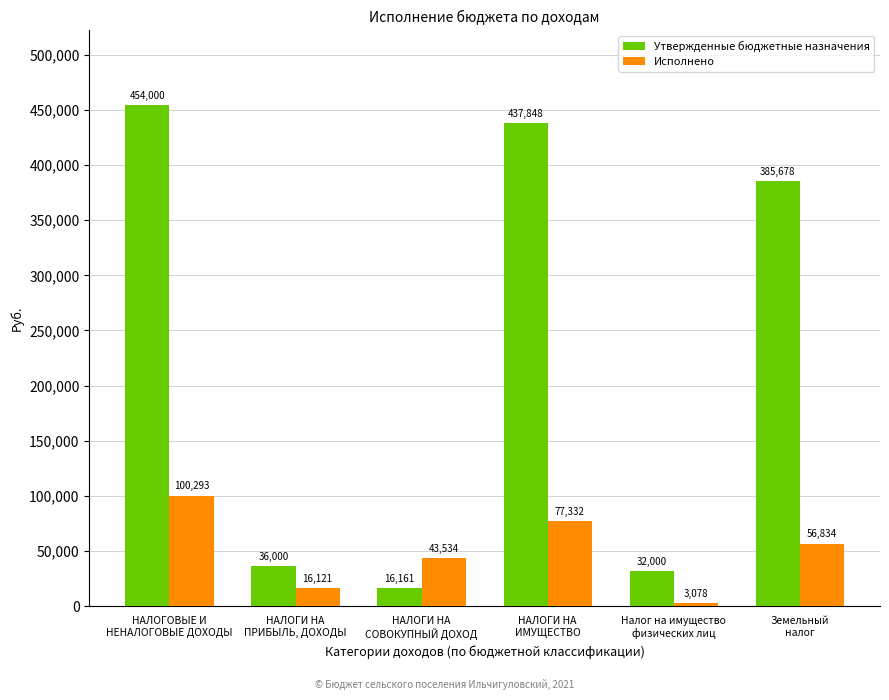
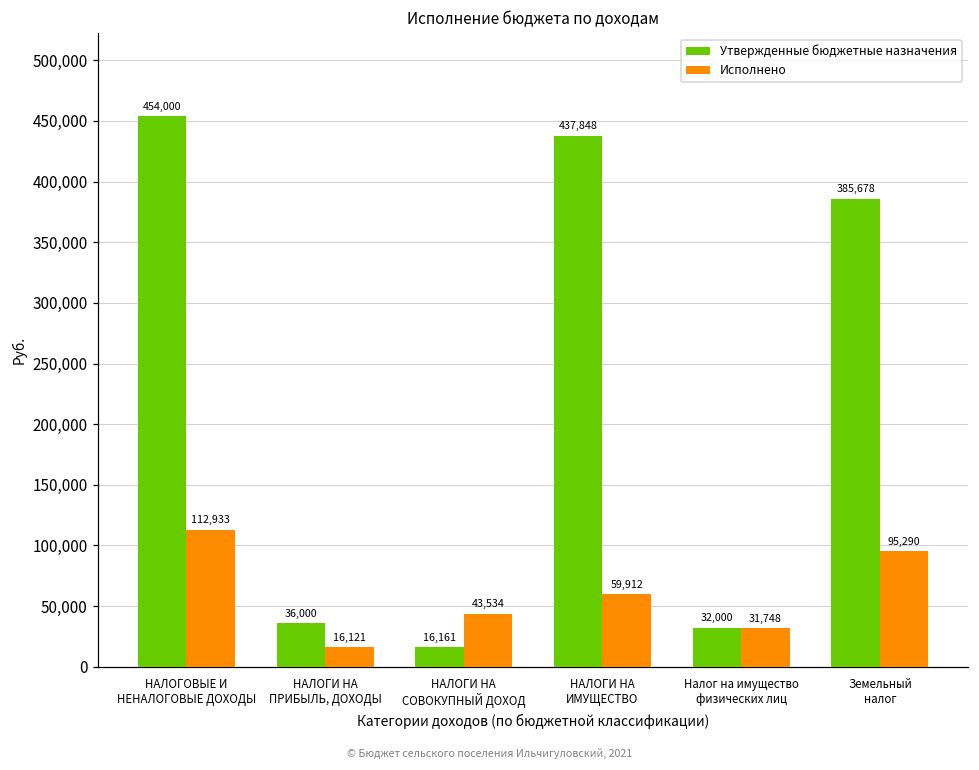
  {
    "Утвержденные бюджетные назначения": {
      "НАЛОГОВЫЕ И НЕНАЛОГОВЫЕ ДОХОДЫ": "454,000",
      "НАЛОГИ НА ПРИБЫЛЬ, ДОХОДЫ": "36,000",
      "НАЛОГИ НА СОВОКУПНЫЙ ДОХОД": "16,161",
      "НАЛОГИ НА ИМУЩЕСТВО": "437,848",
      "Налог на имущество физических лиц": "32,000",
      "Земельный налог": "385,678"
    },
    "Исполнено": {
-     "НАЛОГОВЫЕ И НЕНАЛОГОВЫЕ ДОХОДЫ": "100,293",
+     "НАЛОГОВЫЕ И НЕНАЛОГОВЫЕ ДОХОДЫ": "112,933",
      "НАЛОГИ НА ПРИБЫЛЬ, ДОХОДЫ": "16,121",
      "НАЛОГИ НА СОВОКУПНЫЙ ДОХОД": "43,534",
-     "НАЛОГИ НА ИМУЩЕСТВО": "77,332",
-     "Налог на имущество физических лиц": "3,078",
-     "Земельный налог": "56,834"
+     "НАЛОГИ НА ИМУЩЕСТВО": "59,912",
+     "Налог на имущество физических лиц": "31,748",
+     "Земельный налог": "95,290"
    }
  }
